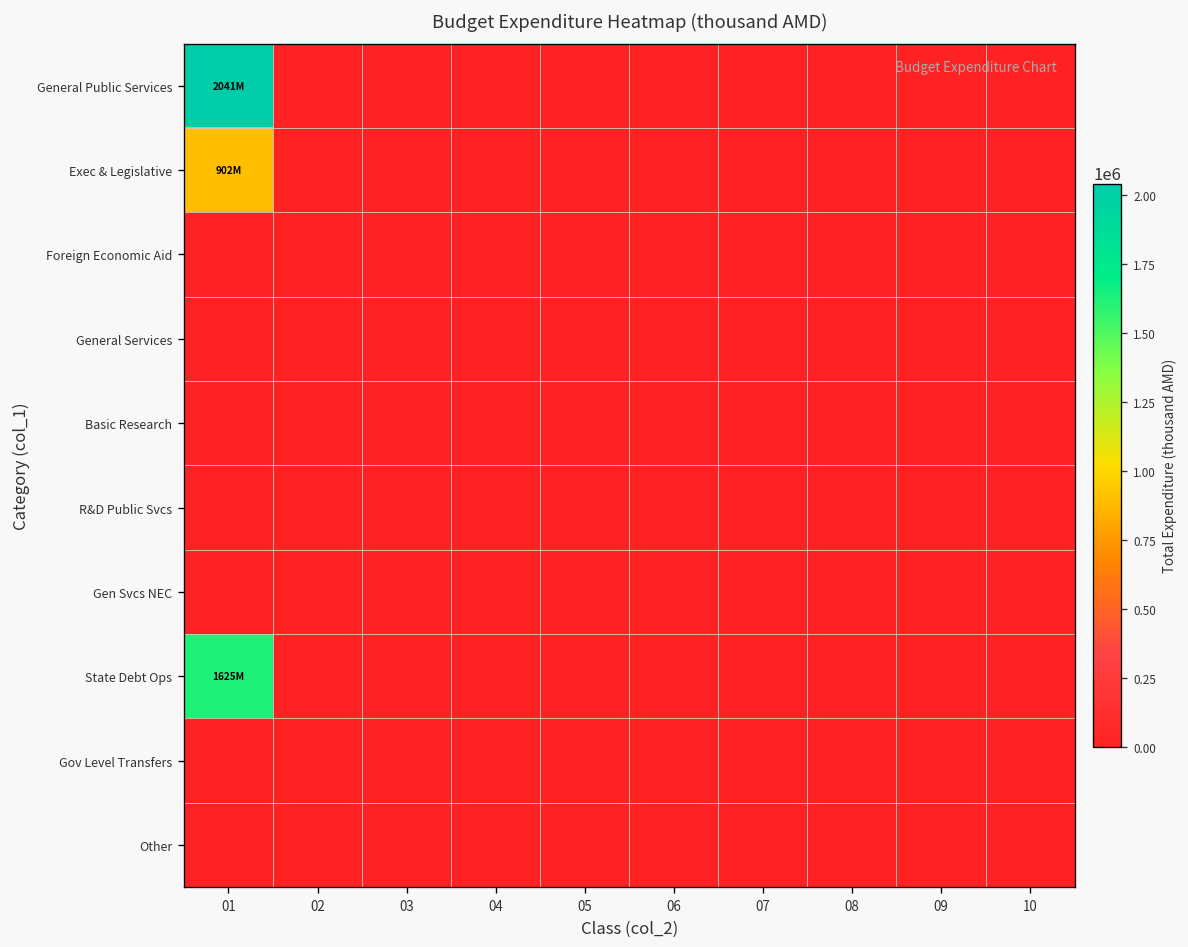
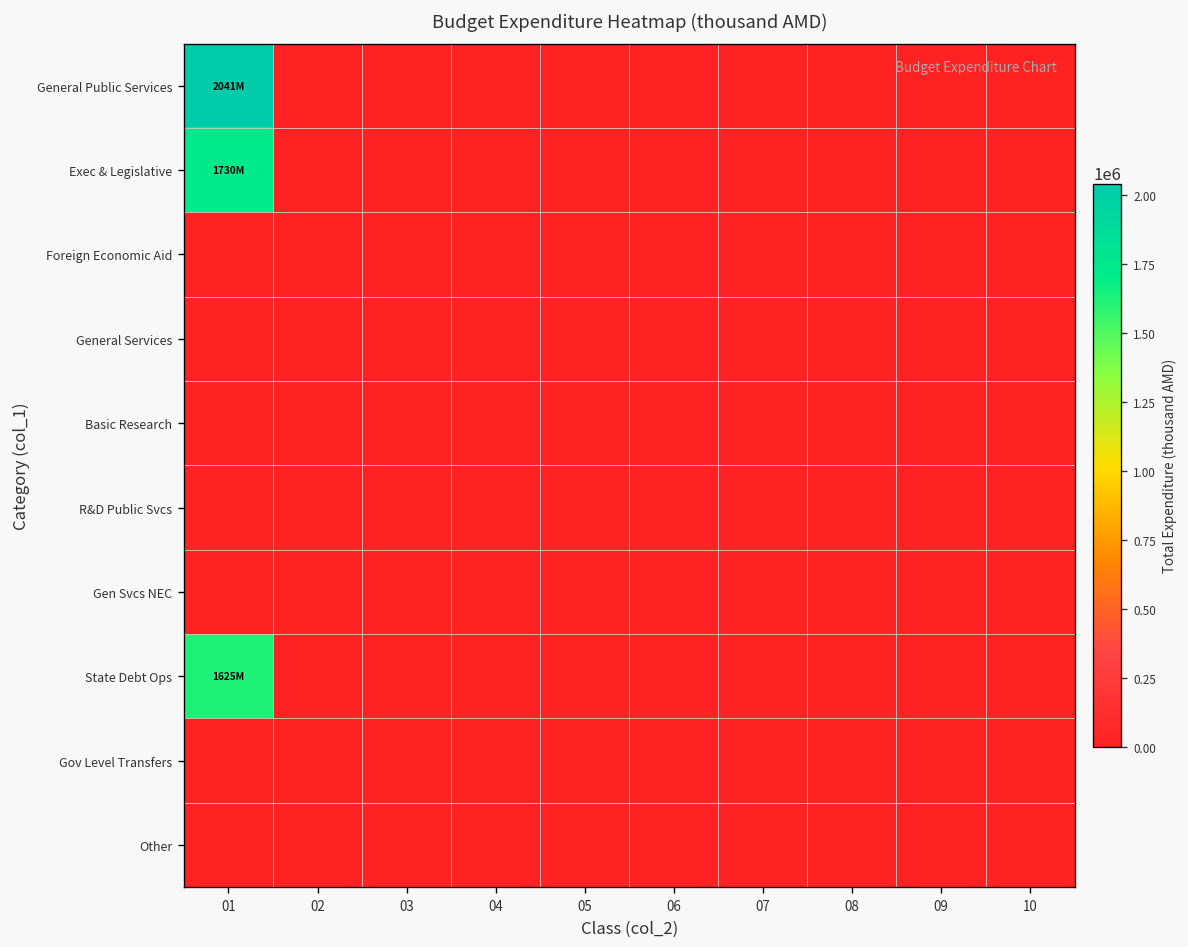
  {
    "General Public Services": {
      "01": "2041M"
    },
    "Exec & Legislative": {
-     "01": "902M"
+     "01": "1730M"
    },
    "State Debt Ops": {
      "01": "1625M"
    }
  }
